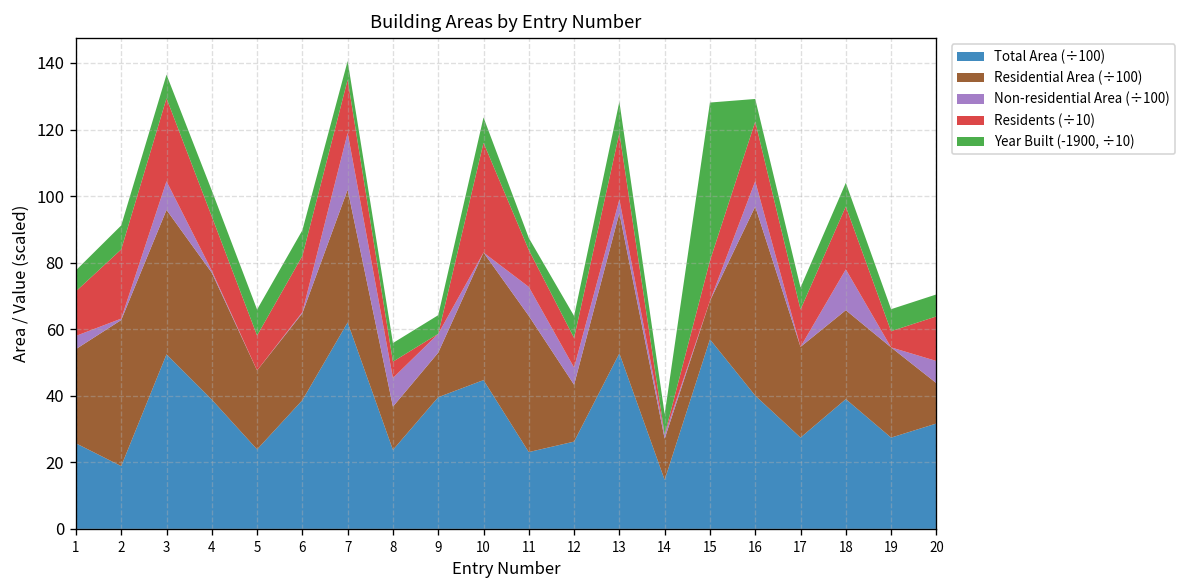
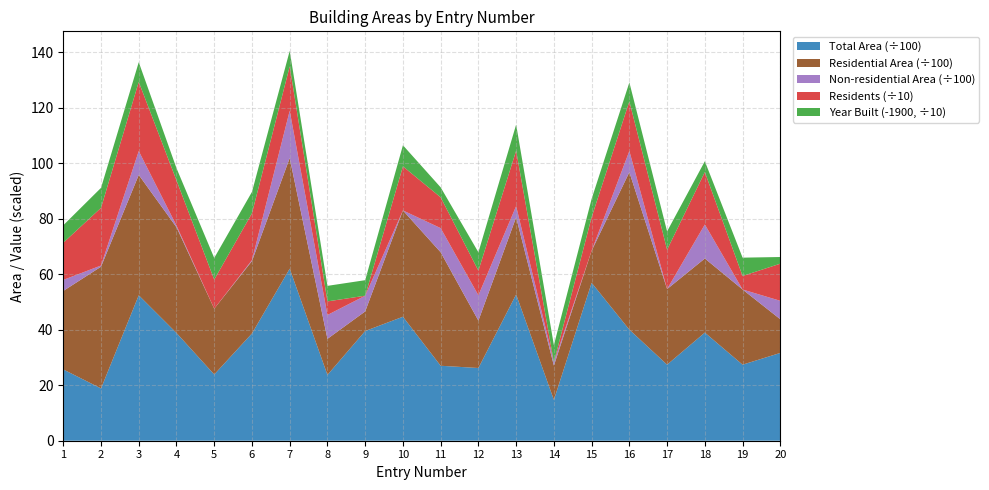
  {
    "Total Area (÷100)": {
      "1": 26,
      "2": 19,
      "3": 52,
      "4": 39,
      "5": 24,
      "6": 39,
      "7": 62,
      "8": 24,
      "9": 40,
      "10": 45,
-     "11": 23,
+     "11": 27,
      "12": 26,
      "13": 53,
      "14": 15,
      "15": 57,
      "16": 40,
      "17": 27,
      "18": 39,
      "19": 27,
      "20": 32
    },
    "Residential Area (÷100)": {
      "1": 28,
      "3": 43,
      "7": 40,
      "8": 13,
-     "9": 13,
+     "9": 7,
      "11": 41,
      "12": 17,
-     "13": 42,
+     "13": 28,
      "14": 12,
      "16": 57,
      "18": 27,
      "20": 12
    },
    "Non-residential Area (÷100)": {
      "1": 4,
      "3": 9,
      "7": 17,
      "8": 9,
      "11": 9,
-     "12": 5,
+     "12": 9,
      "13": 4,
      "16": 8,
      "18": 12,
      "20": 7
    },
    "Residents (÷10)": {
      "1": 13,
      "2": 21,
      "3": 25,
      "4": 16,
      "5": 11,
      "6": 17,
      "7": 16,
      "8": 5,
-     "10": 33,
+     "10": 16,
      "11": 11,
      "12": 9,
      "13": 20,
      "15": 12,
      "16": 18,
-     "17": 11,
+     "17": 14,
      "18": 19,
      "19": 5,
      "20": 13
    },
    "Year Built (-1900, ÷10)": {
      "1": 6,
      "2": 7,
      "3": 7,
-     "4": 8,
+     "4": 4,
      "5": 8,
      "6": 8,
      "7": 6,
      "8": 6,
      "9": 6,
      "10": 8,
      "11": 4,
      "12": 7,
      "13": 9,
      "14": 6,
-     "15": 48,
+     "15": 7,
      "16": 7,
      "17": 7,
-     "18": 7,
+     "18": 4,
      "19": 7,
-     "20": 7
+     "20": 2
    }
  }
